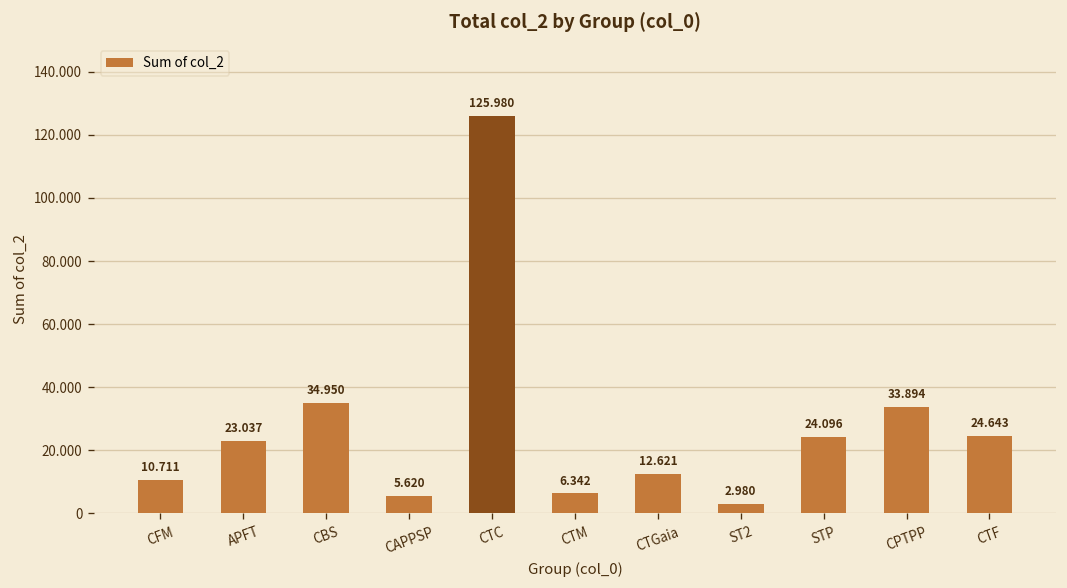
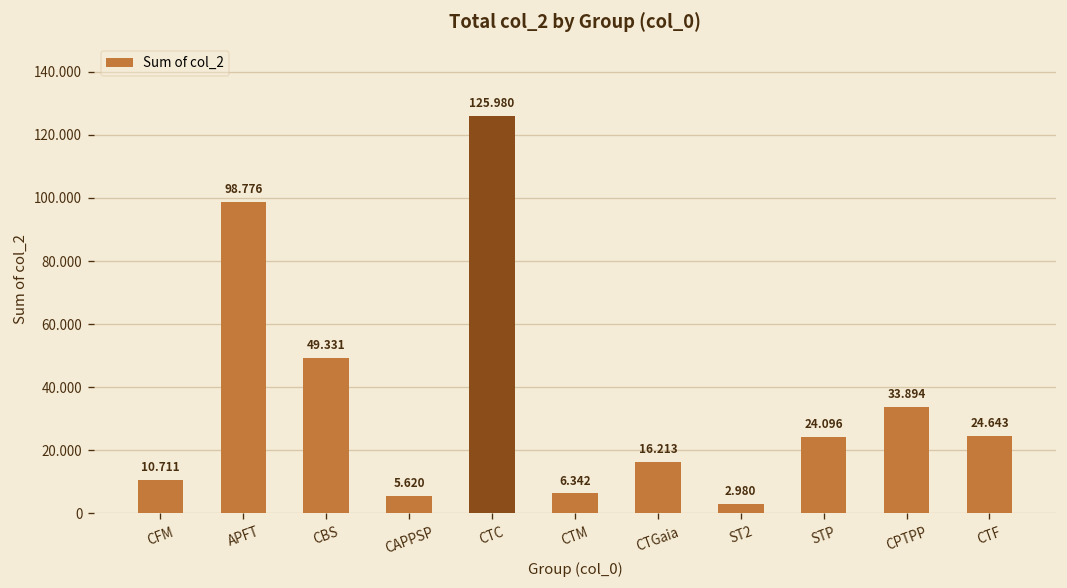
  {
-   "APFT": 23.037,
-   "CBS": 34.950,
-   "CTGaia": 12.621
+   "APFT": 98.776,
+   "CBS": 49.331,
+   "CTGaia": 16.213
  }
